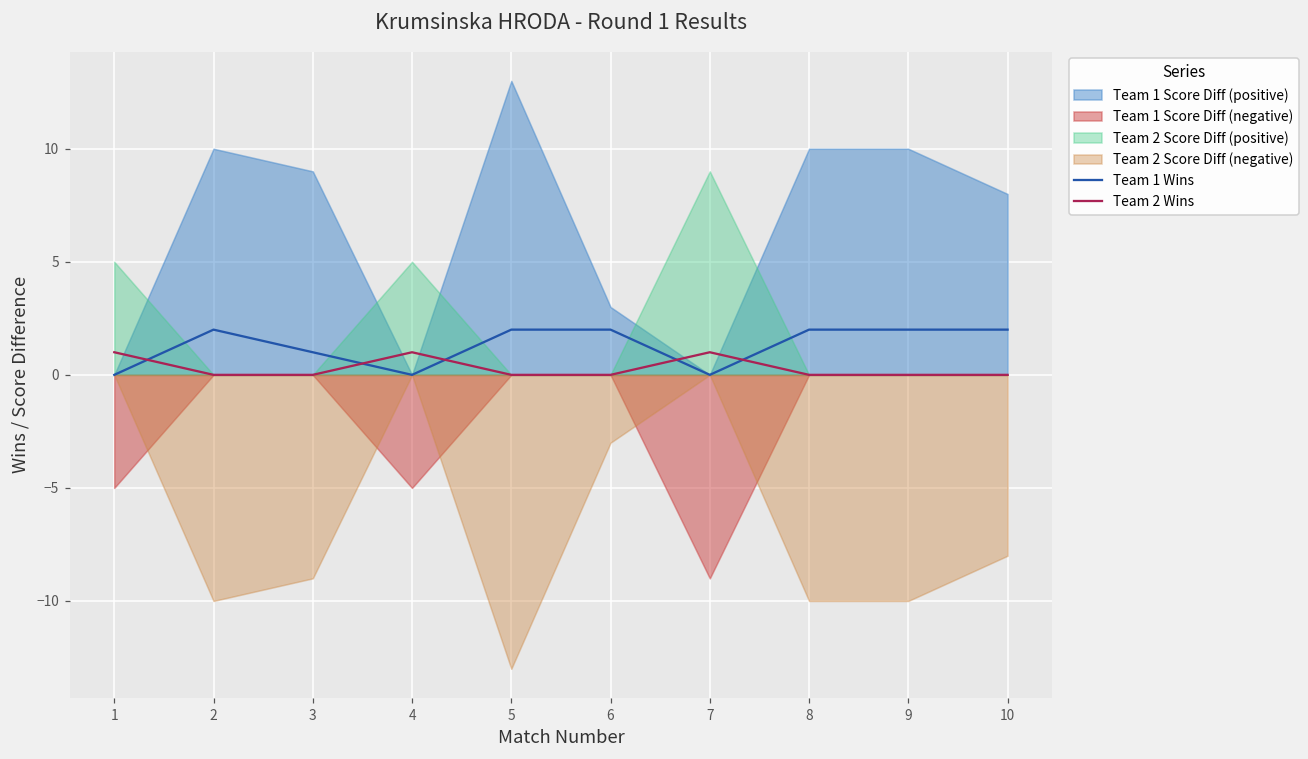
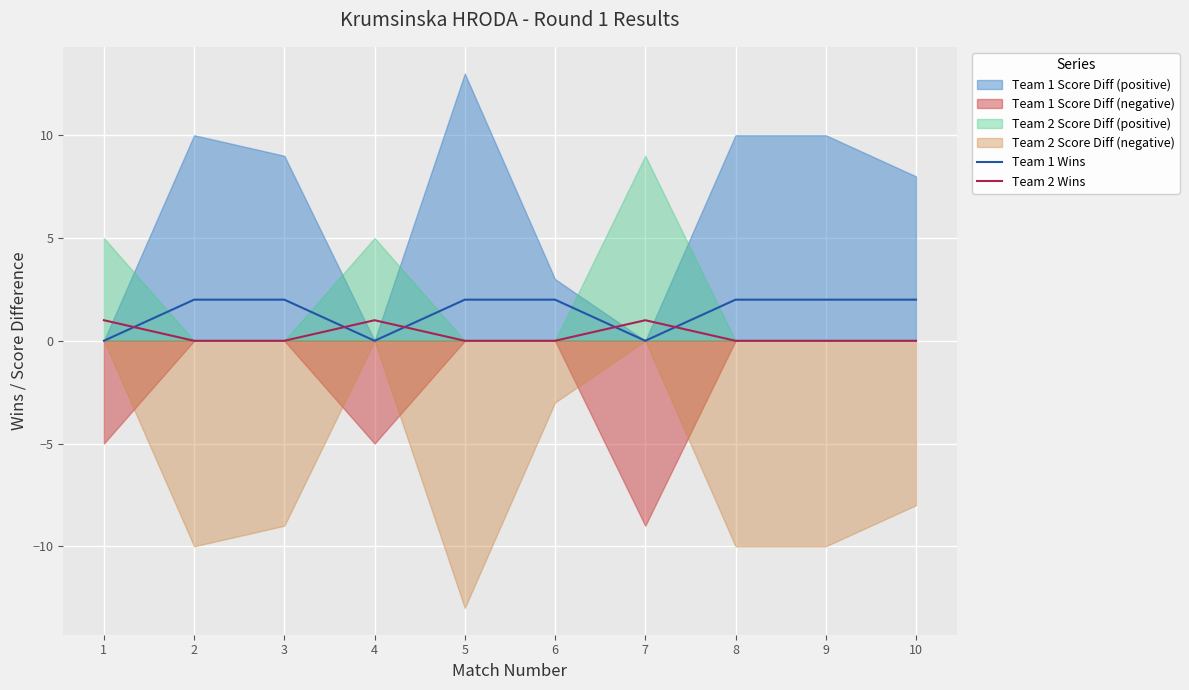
  {
    "Team 1 Wins": {
      "2": 2,
-     "3": 1,
+     "3": 2,
      "5": 2,
      "6": 2,
      "8": 2,
      "9": 2,
      "10": 2
    },
    "Team 1 Score Diff (positive)": {
      "2": 10,
      "3": 9,
      "5": 13,
      "6": 3,
      "8": 10,
      "9": 10,
      "10": 8
    },
    "Team 2 Wins": {
      "1": 1,
      "4": 1,
      "7": 1
    },
    "Team 2 Score Diff (positive)": {
      "1": 5,
      "4": 5,
      "7": 9
    }
  }
